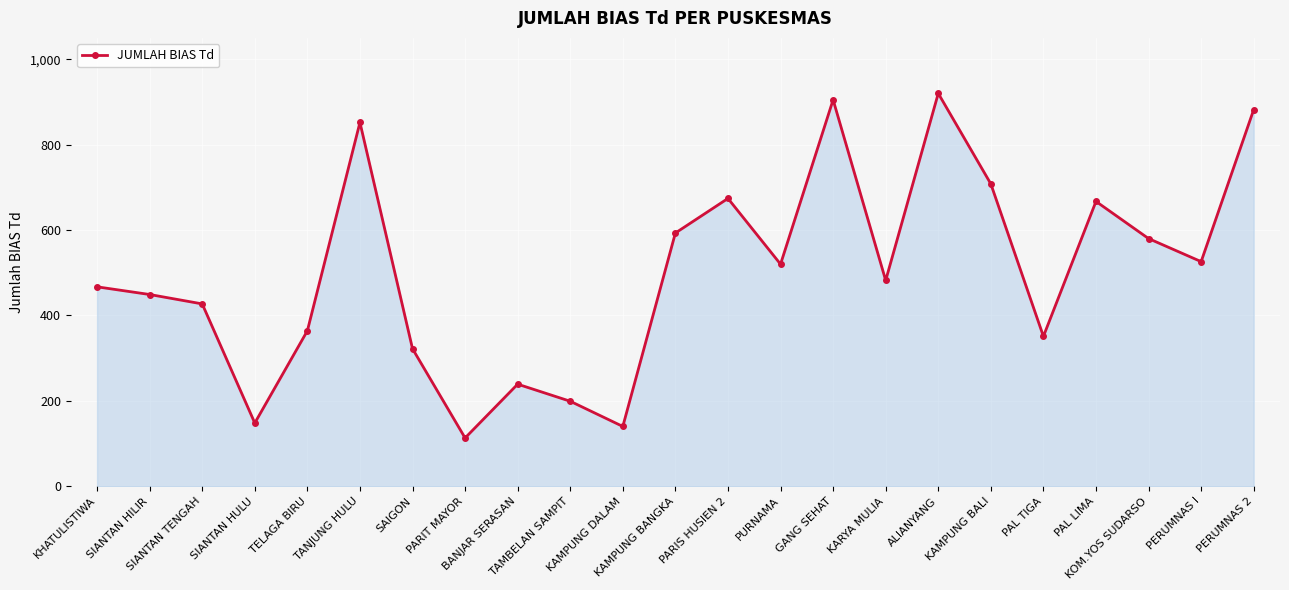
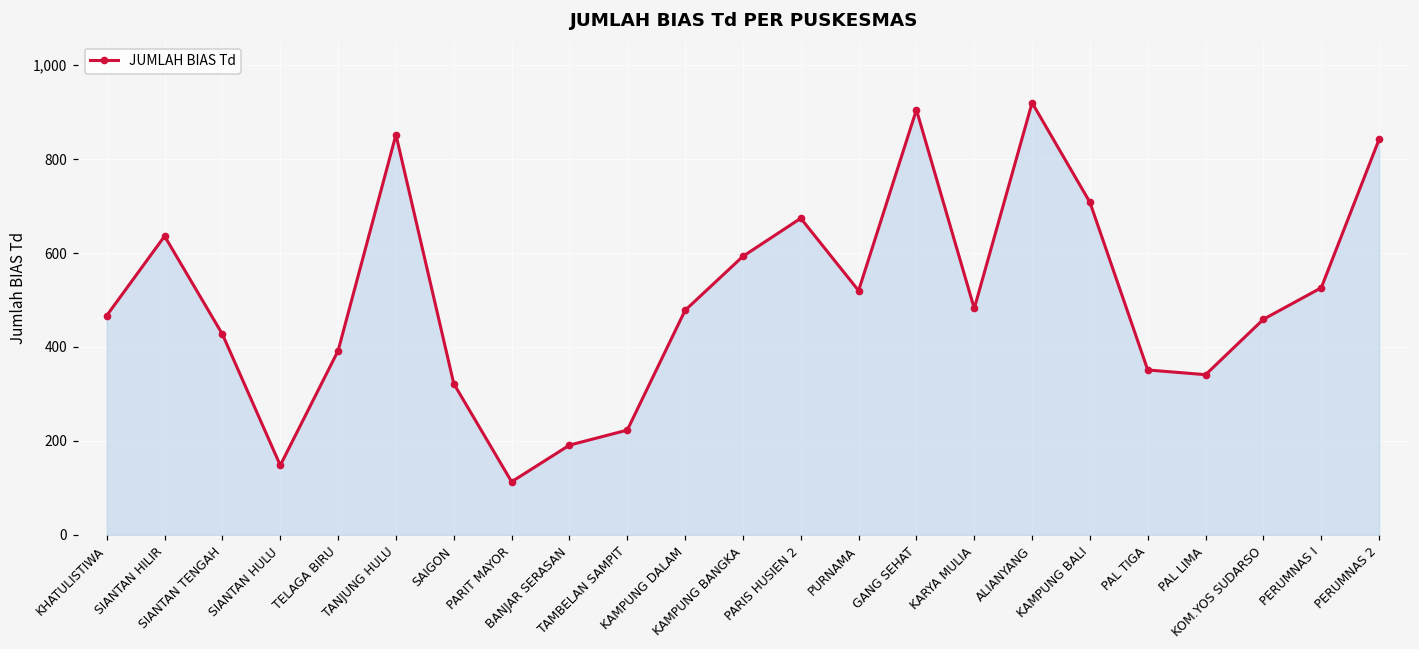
  {
    "KHATULISTIWA": 470,
-   "SIANTAN HILIR": 450,
+   "SIANTAN HILIR": 640,
    "SIANTAN TENGAH": 430,
    "SIANTAN HULU": 150,
-   "TELAGA BIRU": 360,
+   "TELAGA BIRU": 390,
    "TANJUNG HULU": 850,
    "SAIGON": 320,
    "PARIT MAYOR": 110,
-   "BANJAR SERASAN": 240,
-   "TAMBELAN SAMPIT": 200,
-   "KAMPUNG DALAM": 140,
+   "BANJAR SERASAN": 190,
+   "TAMBELAN SAMPIT": 220,
+   "KAMPUNG DALAM": 480,
    "KAMPUNG BANGKA": 590,
    "PARIS HUSIEN 2": 670,
    "PURNAMA": 520,
    "GANG SEHAT": 910,
    "KARYA MULIA": 480,
    "ALIANYANG": 920,
    "KAMPUNG BALI": 710,
    "PAL TIGA": 350,
-   "PAL LIMA": 670,
-   "KOM.YOS SUDARSO": 580,
+   "PAL LIMA": 340,
+   "KOM.YOS SUDARSO": 460,
    "PERUMNAS I": 530,
-   "PERUMNAS 2": 880
+   "PERUMNAS 2": 840
  }
